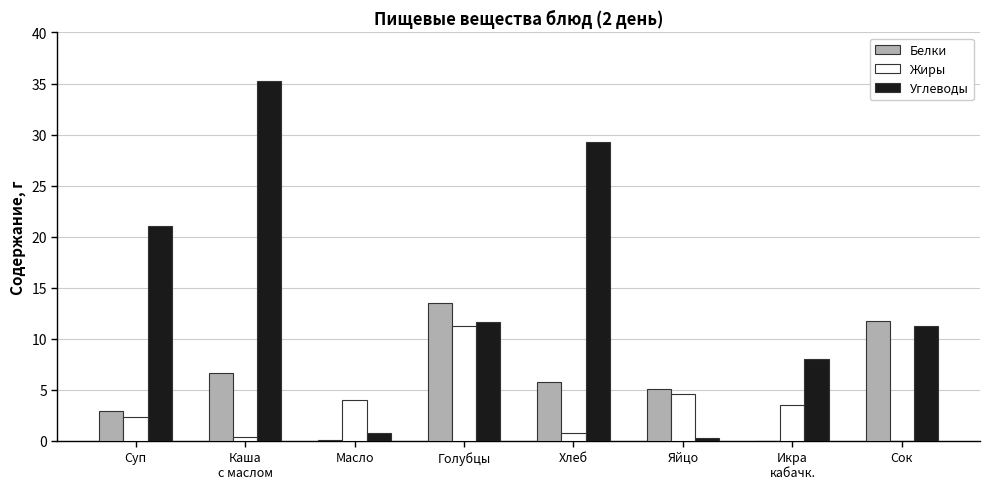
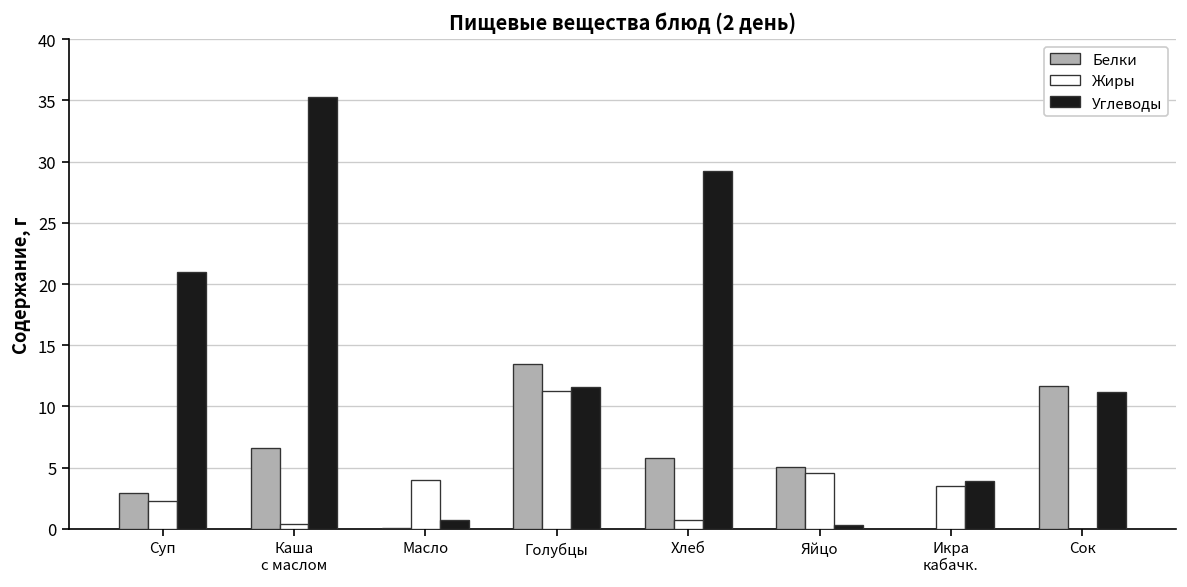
  {
    "Белки": {
      "Суп": 2.9,
      "Каша с маслом": 6.6,
      "Голубцы": 13.5,
      "Хлеб": 5.8,
      "Яйцо": 5.1,
      "Икра кабачк.": 0.0,
      "Сок": 11.7
    },
    "Жиры": {
      "Суп": 2.3,
      "Каша с маслом": 0.4,
      "Масло": 4.0,
      "Голубцы": 11.3,
      "Хлеб": 0.7,
      "Яйцо": 4.6,
      "Икра кабачк.": 3.5,
      "Сок": 0.0
    },
    "Углеводы": {
      "Суп": 21.0,
      "Каша с маслом": 35.3,
      "Масло": 0.8,
      "Голубцы": 11.6,
      "Хлеб": 29.2,
      "Яйцо": 0.3,
-     "Икра кабачк.": 8.0,
+     "Икра кабачк.": 3.9,
      "Сок": 11.2
    }
  }
